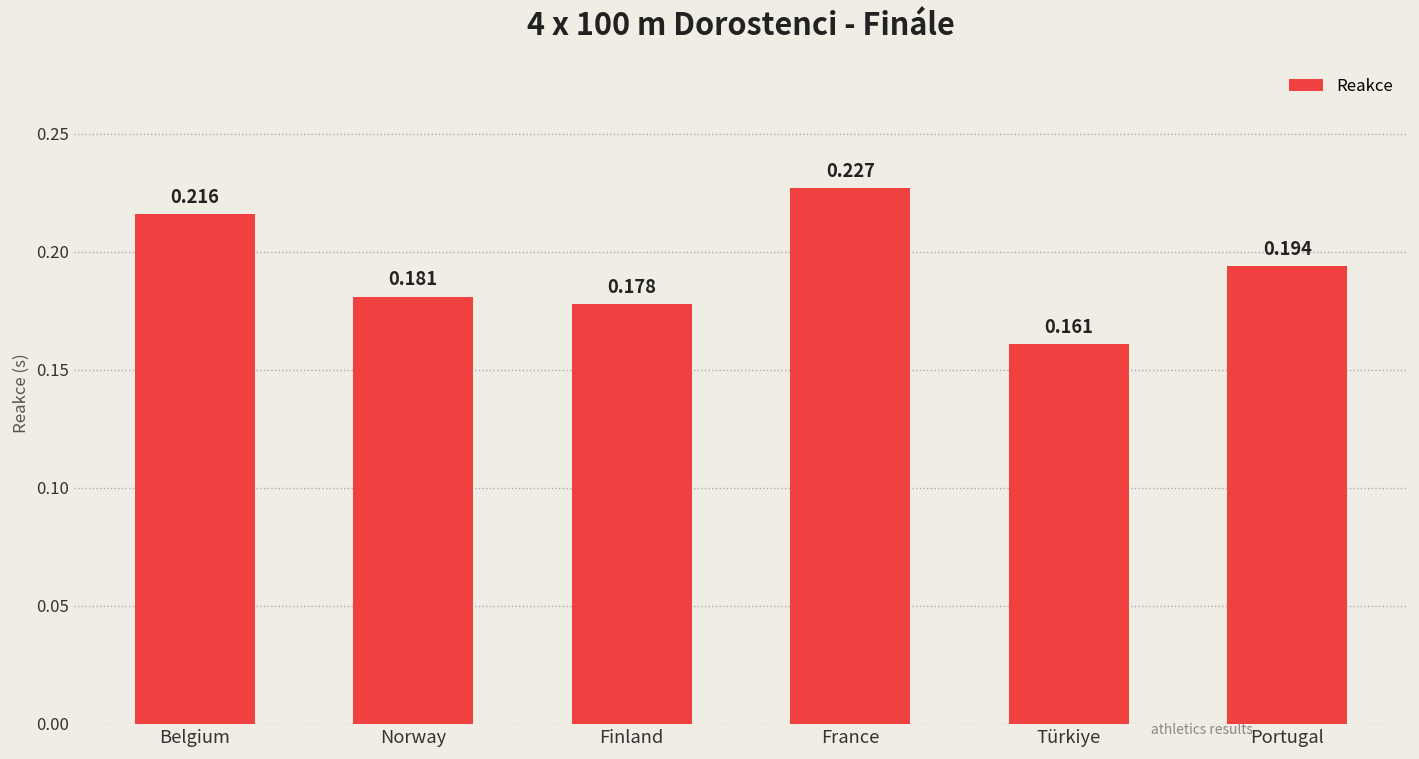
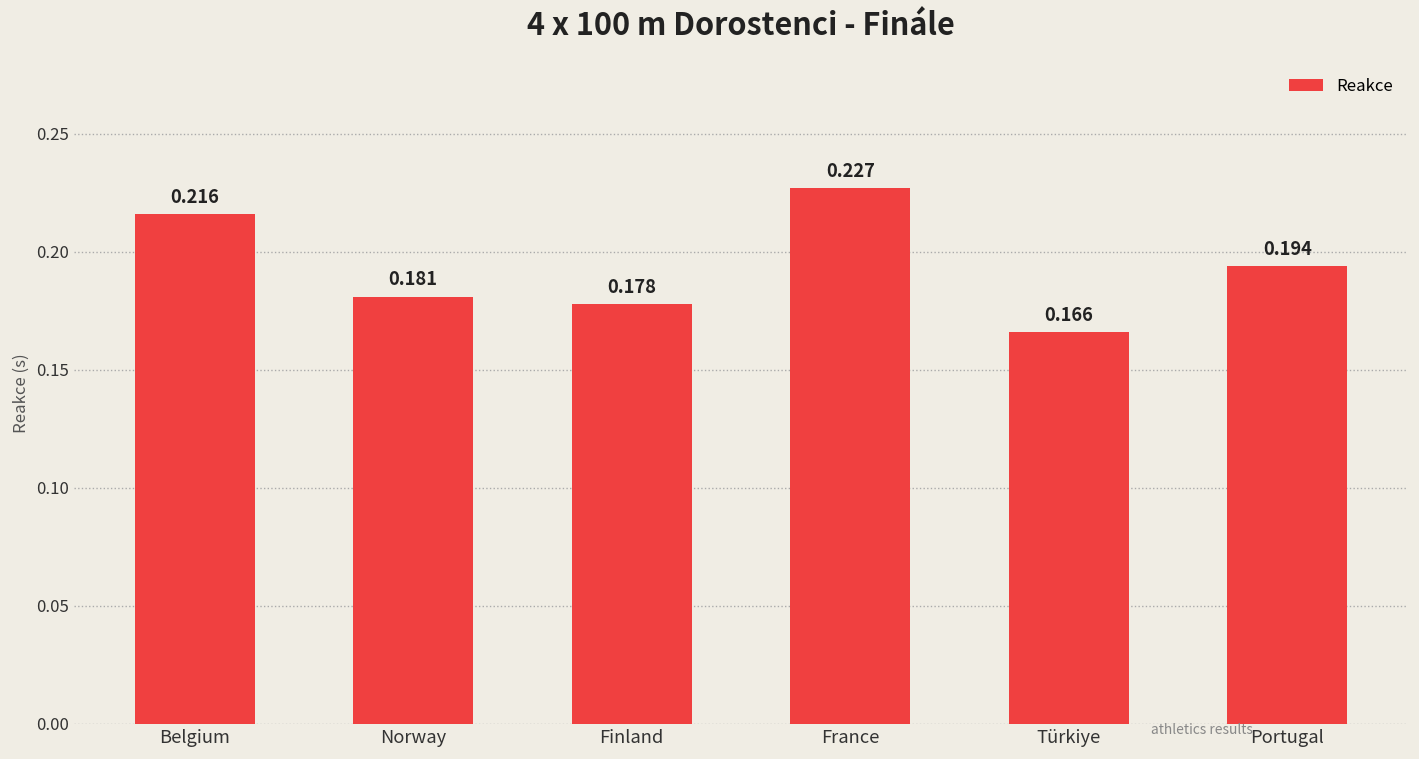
  {
    "Belgium": 0.216,
    "Norway": 0.181,
    "Finland": 0.178,
    "France": 0.227,
-   "Türkiye": 0.161,
+   "Türkiye": 0.166,
    "Portugal": 0.194
  }
